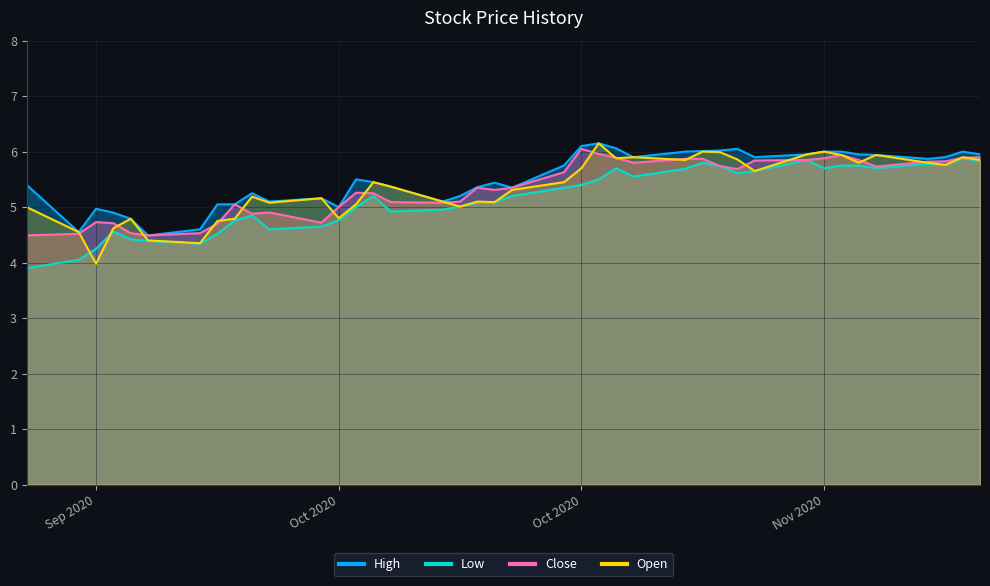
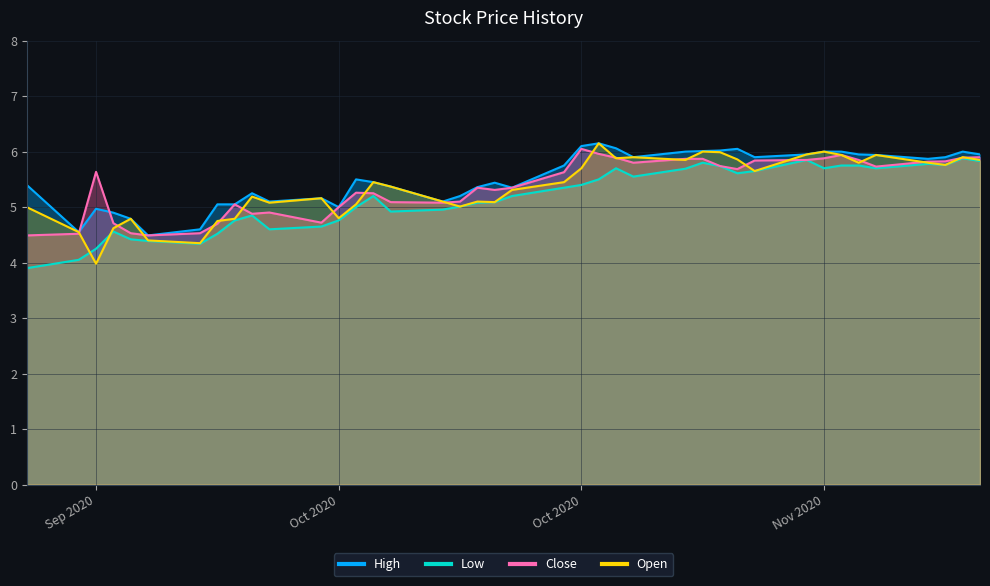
  {
    "Close": {
-     "Sep 2020": 4.7,
+     "Sep 2020": 5.6,
      "Nov 2020": 5.9
    },
    "Open": {
      "Sep 2020": 4.0
    }
  }
